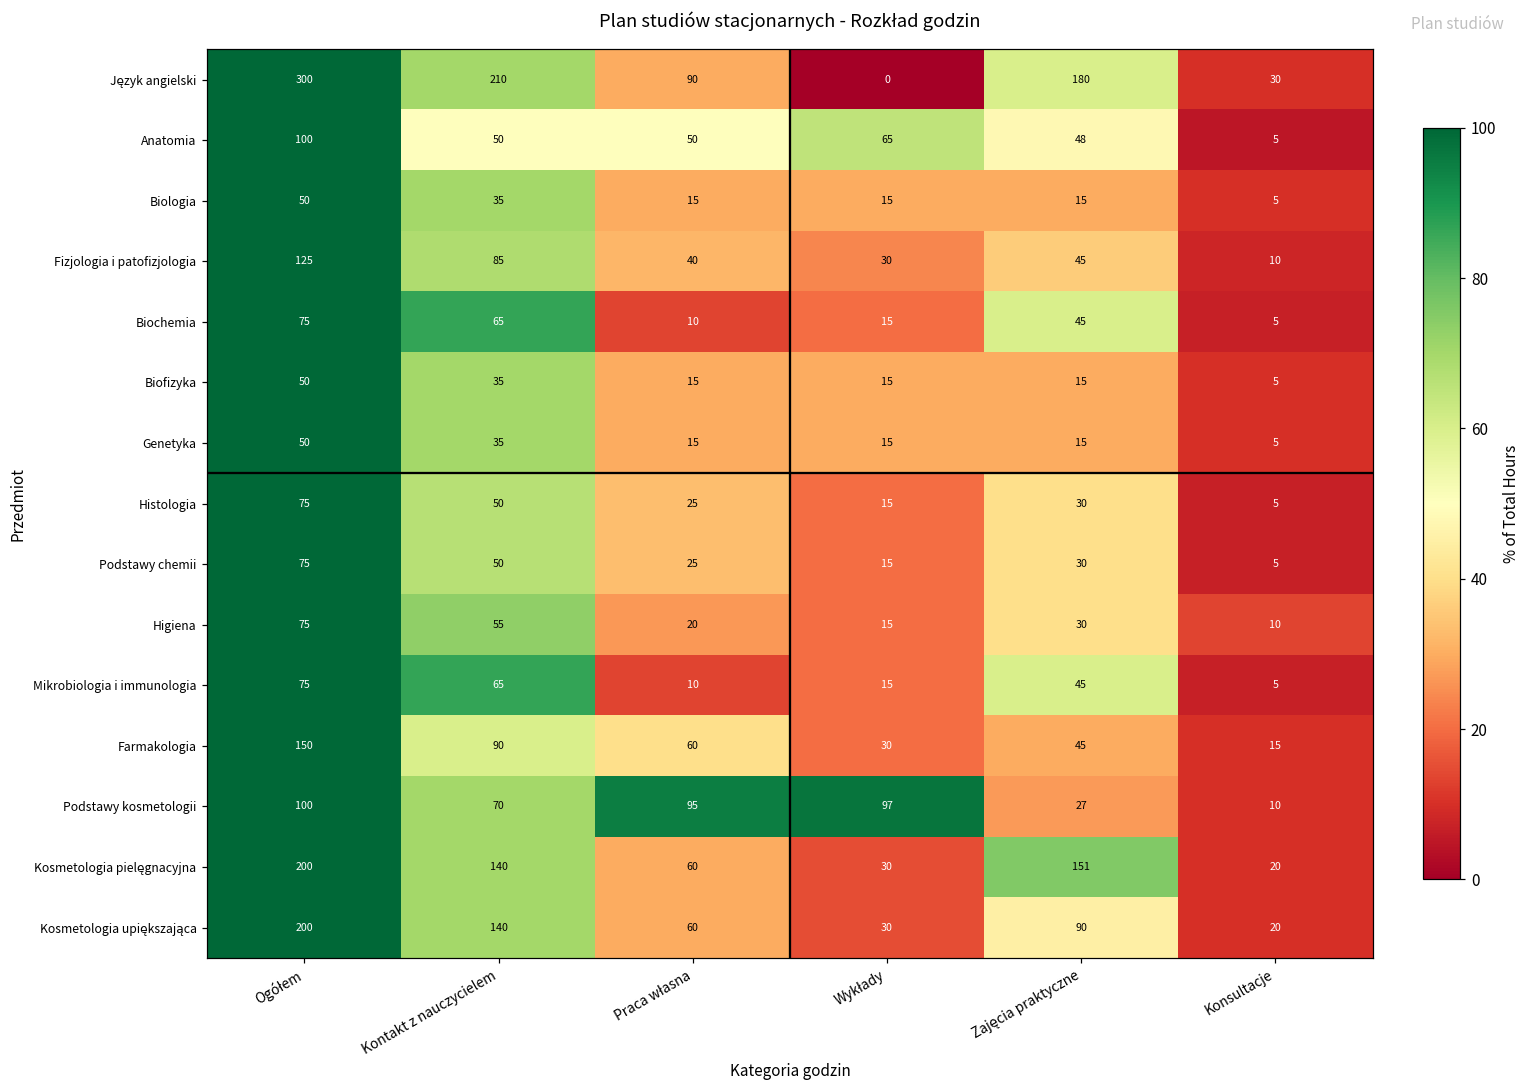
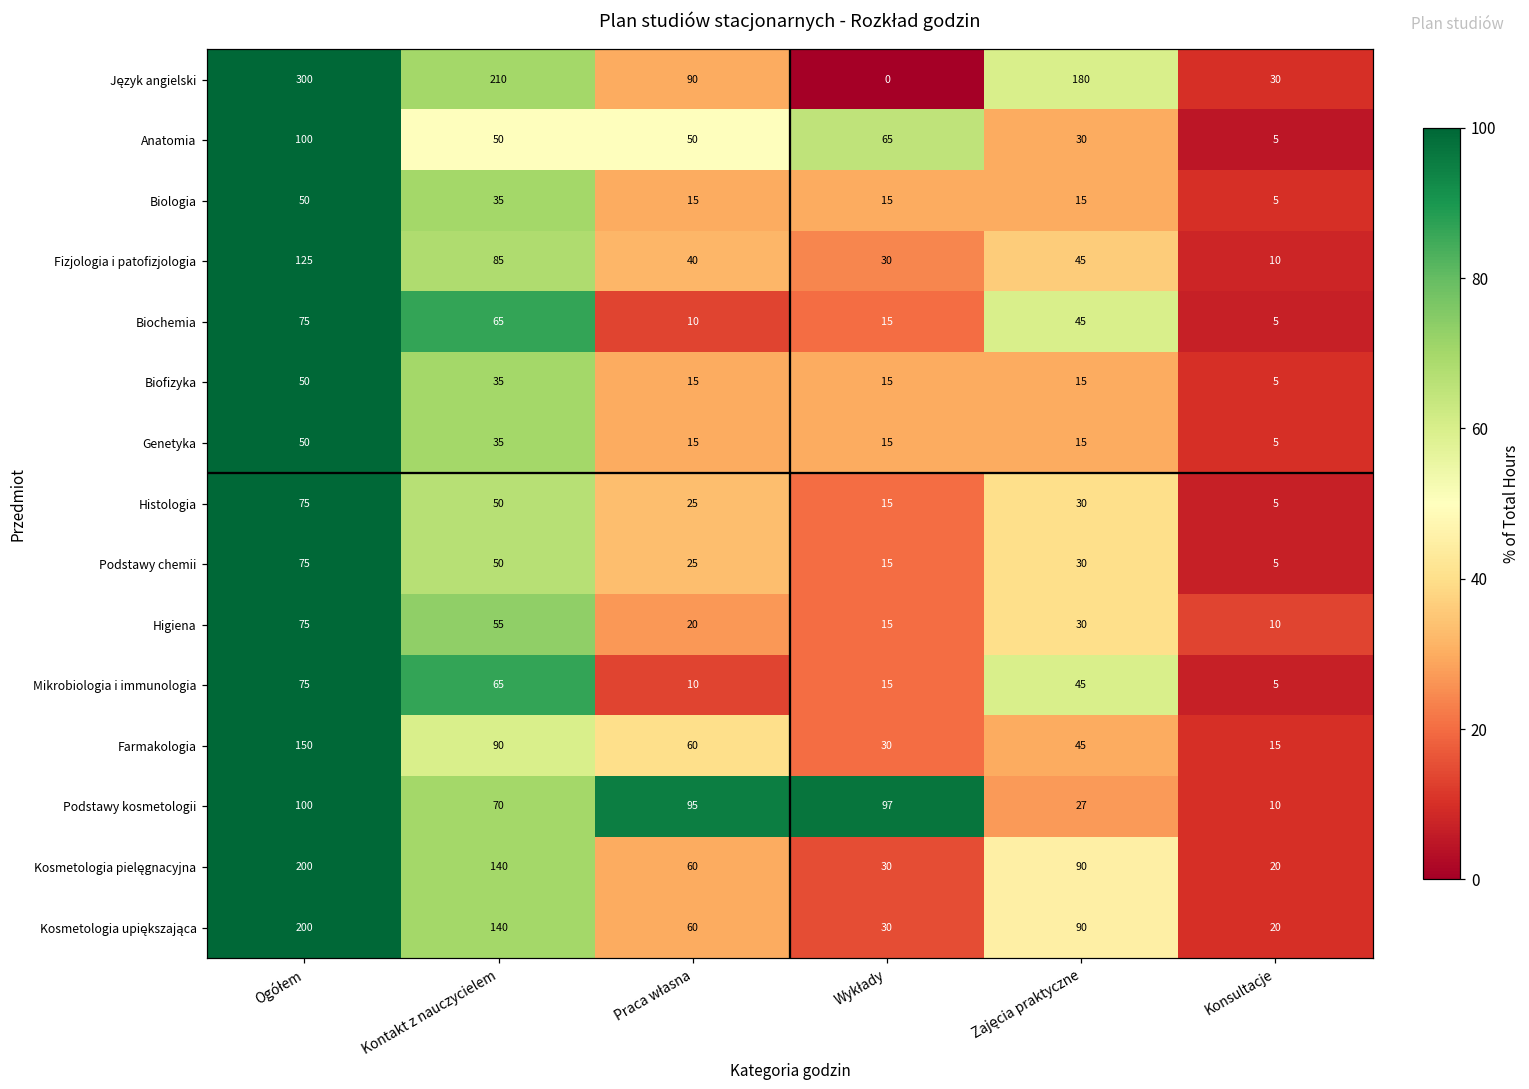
  {
    "Język angielski": {
      "Ogółem": 300,
      "Kontakt z nauczycielem": 210,
      "Praca własna": 90,
      "Wykłady": 0,
      "Zajęcia praktyczne": 180,
      "Konsultacje": 30
    },
    "Anatomia": {
      "Ogółem": 100,
      "Kontakt z nauczycielem": 50,
      "Praca własna": 50,
      "Wykłady": 65,
-     "Zajęcia praktyczne": 48,
+     "Zajęcia praktyczne": 30,
      "Konsultacje": 5
    },
    "Biologia": {
      "Ogółem": 50,
      "Kontakt z nauczycielem": 35,
      "Praca własna": 15,
      "Wykłady": 15,
      "Zajęcia praktyczne": 15,
      "Konsultacje": 5
    },
    "Fizjologia i patofizjologia": {
      "Ogółem": 125,
      "Kontakt z nauczycielem": 85,
      "Praca własna": 40,
      "Wykłady": 30,
      "Zajęcia praktyczne": 45,
      "Konsultacje": 10
    },
    "Biochemia": {
      "Ogółem": 75,
      "Kontakt z nauczycielem": 65,
      "Praca własna": 10,
      "Wykłady": 15,
      "Zajęcia praktyczne": 45,
      "Konsultacje": 5
    },
    "Biofizyka": {
      "Ogółem": 50,
      "Kontakt z nauczycielem": 35,
      "Praca własna": 15,
      "Wykłady": 15,
      "Zajęcia praktyczne": 15,
      "Konsultacje": 5
    },
    "Genetyka": {
      "Ogółem": 50,
      "Kontakt z nauczycielem": 35,
      "Praca własna": 15,
      "Wykłady": 15,
      "Zajęcia praktyczne": 15,
      "Konsultacje": 5
    },
    "Histologia": {
      "Ogółem": 75,
      "Kontakt z nauczycielem": 50,
      "Praca własna": 25,
      "Wykłady": 15,
      "Zajęcia praktyczne": 30,
      "Konsultacje": 5
    },
    "Podstawy chemii": {
      "Ogółem": 75,
      "Kontakt z nauczycielem": 50,
      "Praca własna": 25,
      "Wykłady": 15,
      "Zajęcia praktyczne": 30,
      "Konsultacje": 5
    },
    "Higiena": {
      "Ogółem": 75,
      "Kontakt z nauczycielem": 55,
      "Praca własna": 20,
      "Wykłady": 15,
      "Zajęcia praktyczne": 30,
      "Konsultacje": 10
    },
    "Mikrobiologia i immunologia": {
      "Ogółem": 75,
      "Kontakt z nauczycielem": 65,
      "Praca własna": 10,
      "Wykłady": 15,
      "Zajęcia praktyczne": 45,
      "Konsultacje": 5
    },
    "Farmakologia": {
      "Ogółem": 150,
      "Kontakt z nauczycielem": 90,
      "Praca własna": 60,
      "Wykłady": 30,
      "Zajęcia praktyczne": 45,
      "Konsultacje": 15
    },
    "Podstawy kosmetologii": {
      "Ogółem": 100,
      "Kontakt z nauczycielem": 70,
      "Praca własna": 95,
      "Wykłady": 97,
      "Zajęcia praktyczne": 27,
      "Konsultacje": 10
    },
    "Kosmetologia pielęgnacyjna": {
      "Ogółem": 200,
      "Kontakt z nauczycielem": 140,
      "Praca własna": 60,
      "Wykłady": 30,
-     "Zajęcia praktyczne": 151,
+     "Zajęcia praktyczne": 90,
      "Konsultacje": 20
    },
    "Kosmetologia upiększająca": {
      "Ogółem": 200,
      "Kontakt z nauczycielem": 140,
      "Praca własna": 60,
      "Wykłady": 30,
      "Zajęcia praktyczne": 90,
      "Konsultacje": 20
    }
  }
